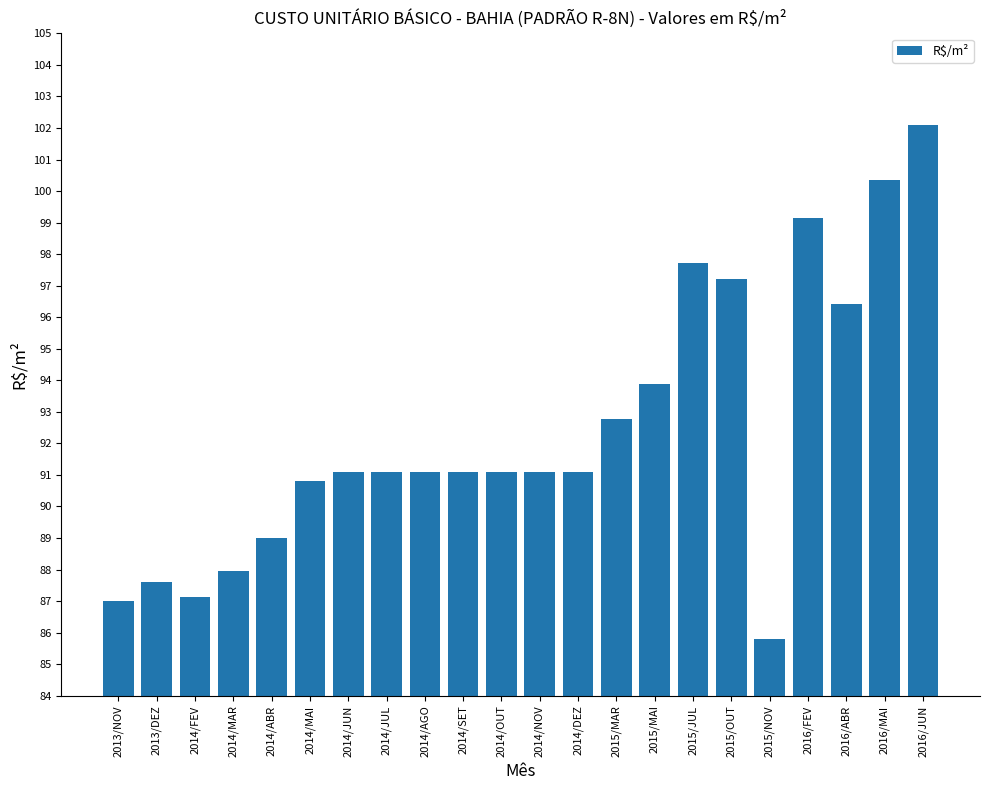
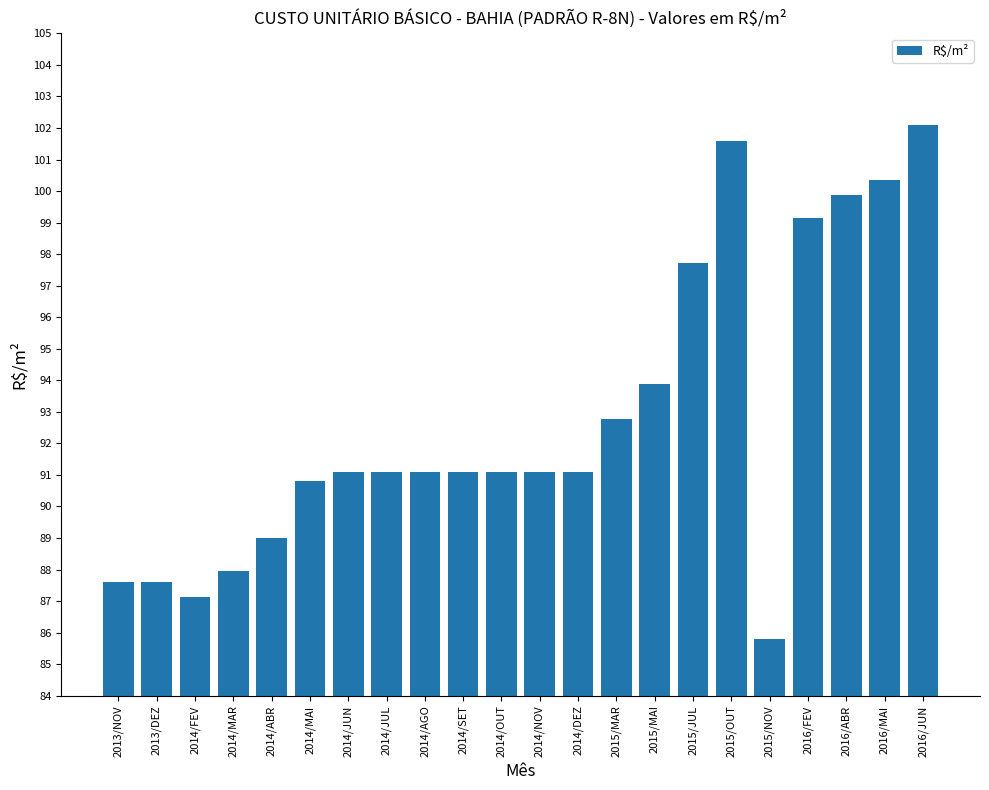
  {
-   "2013/NOV": 87.0,
+   "2013/NOV": 87.6,
    "2013/DEZ": 87.6,
    "2014/FEV": 87.1,
    "2014/MAR": 87.9,
    "2014/ABR": 89.0,
    "2014/MAI": 90.8,
    "2014/JUN": 91.1,
    "2014/JUL": 91.1,
    "2014/AGO": 91.1,
    "2014/SET": 91.1,
    "2014/OUT": 91.1,
    "2014/NOV": 91.1,
    "2014/DEZ": 91.1,
    "2015/MAR": 92.8,
    "2015/MAI": 93.9,
    "2015/JUL": 97.7,
-   "2015/OUT": 97.2,
+   "2015/OUT": 101.6,
    "2015/NOV": 85.8,
    "2016/FEV": 99.2,
-   "2016/ABR": 96.4,
+   "2016/ABR": 99.9,
    "2016/MAI": 100.4,
    "2016/JUN": 102.1
  }
